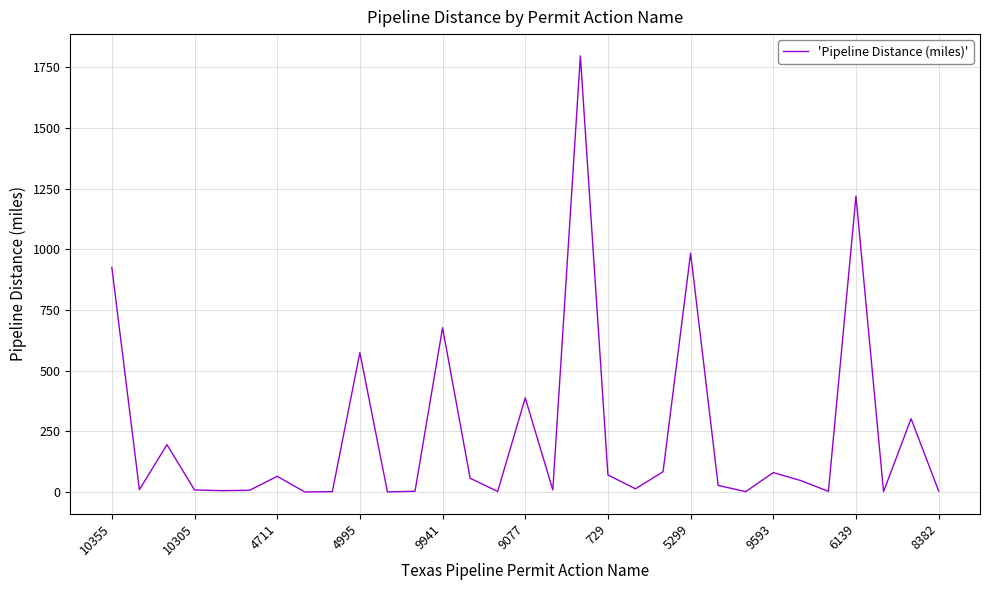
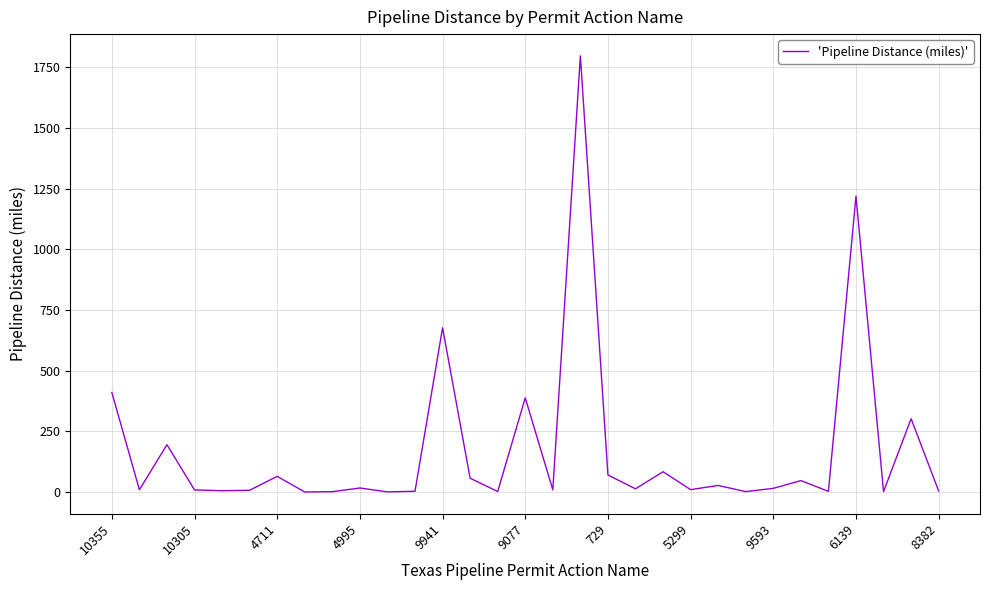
  {
-   "10355": 930,
+   "10355": 410,
    "10305": 10,
    "4711": 60,
-   "4995": 570,
+   "4995": 20,
    "9941": 680,
    "9077": 390,
    "729": 70,
-   "5299": 980,
-   "9593": 80,
+   "5299": 10,
+   "9593": 20,
    "6139": 1220,
    "8382": 0
  }
